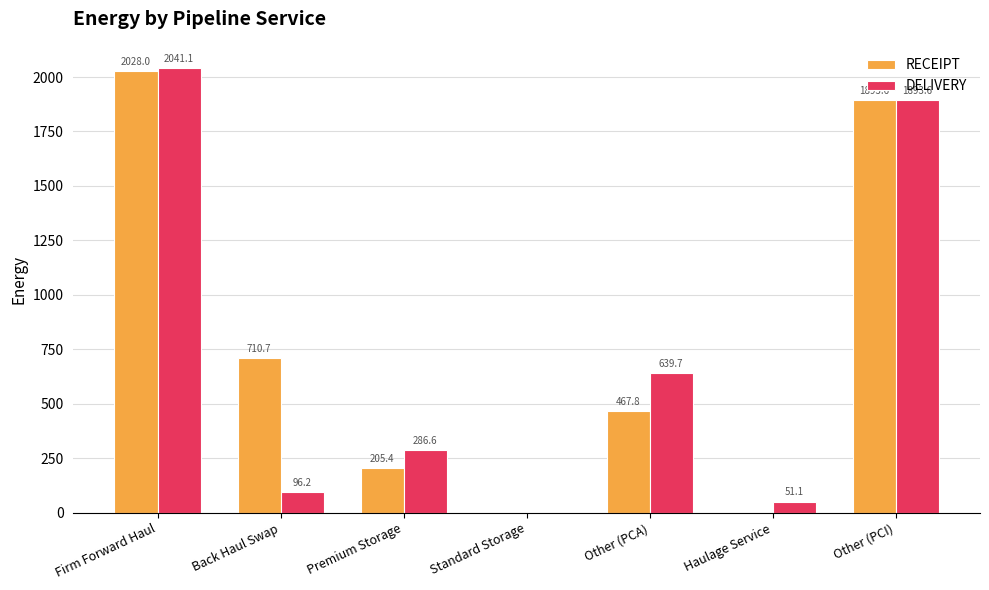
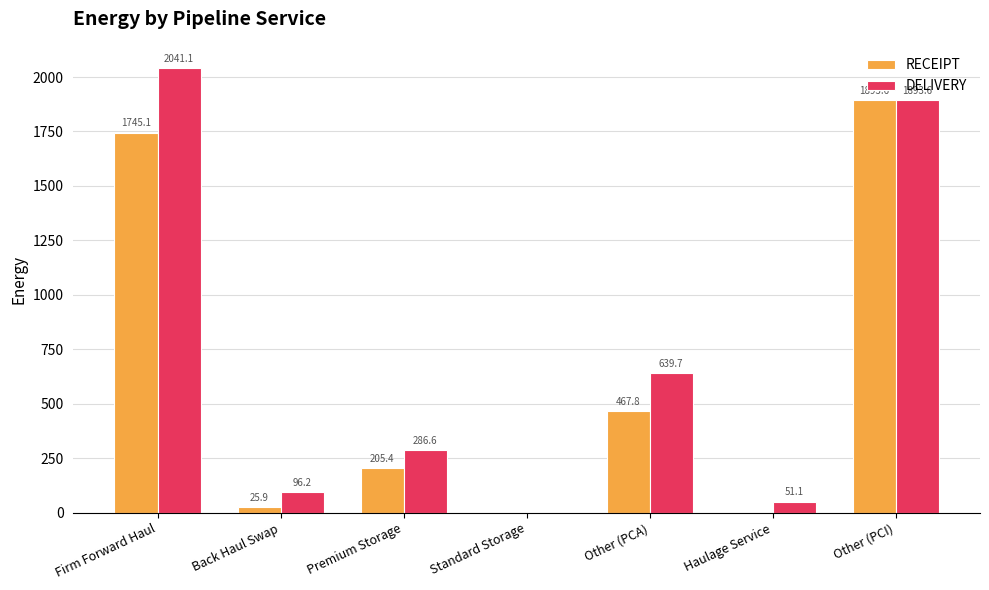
  {
    "RECEIPT": {
-     "Firm Forward Haul": 2028.0,
-     "Back Haul Swap": 710.7,
+     "Firm Forward Haul": 1745.1,
+     "Back Haul Swap": 25.9,
      "Premium Storage": 205.4,
      "Other (PCA)": 467.8,
      "Other (PCI)": 1893.6
    },
    "DELIVERY": {
      "Firm Forward Haul": 2041.1,
      "Back Haul Swap": 96.2,
      "Premium Storage": 286.6,
      "Other (PCA)": 639.7,
      "Haulage Service": 51.1,
      "Other (PCI)": 1893.6
    }
  }
